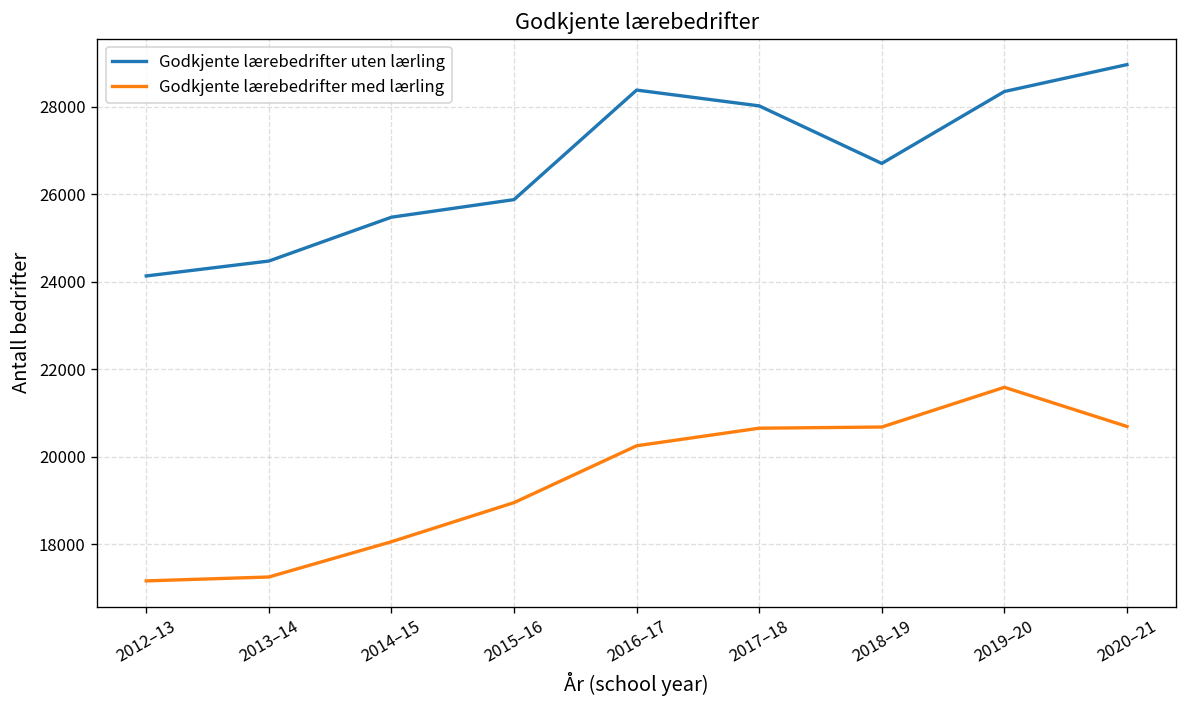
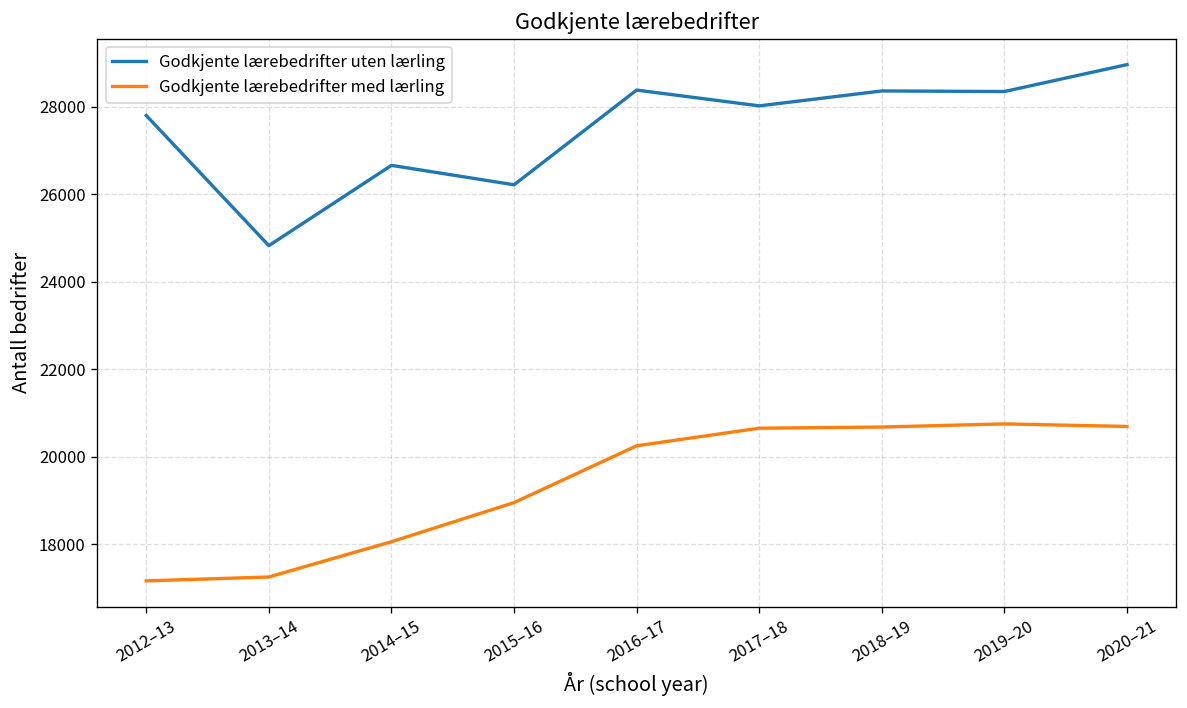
  {
    "Godkjente lærebedrifter uten lærling": {
-     "2012–13": 24100,
-     "2013–14": 24500,
-     "2014–15": 25500,
-     "2015–16": 25900,
+     "2012–13": 27800,
+     "2013–14": 24800,
+     "2014–15": 26700,
+     "2015–16": 26200,
      "2016–17": 28400,
      "2017–18": 28000,
-     "2018–19": 26700,
+     "2018–19": 28400,
      "2019–20": 28300,
      "2020–21": 29000
    },
    "Godkjente lærebedrifter med lærling": {
      "2012–13": 17200,
      "2013–14": 17200,
      "2014–15": 18100,
      "2015–16": 18900,
      "2016–17": 20200,
      "2017–18": 20600,
      "2018–19": 20700,
-     "2019–20": 21600,
+     "2019–20": 20700,
      "2020–21": 20700
    }
  }
